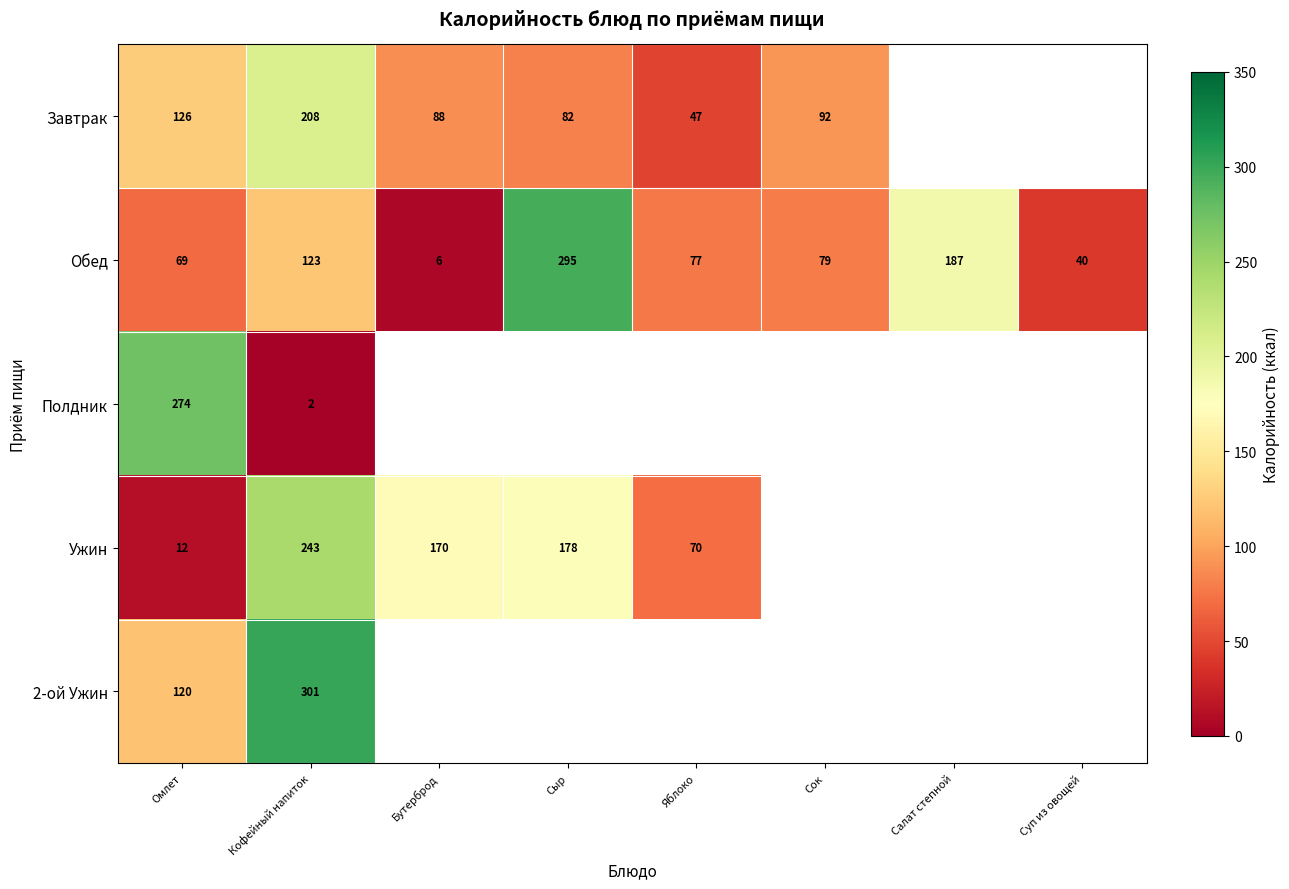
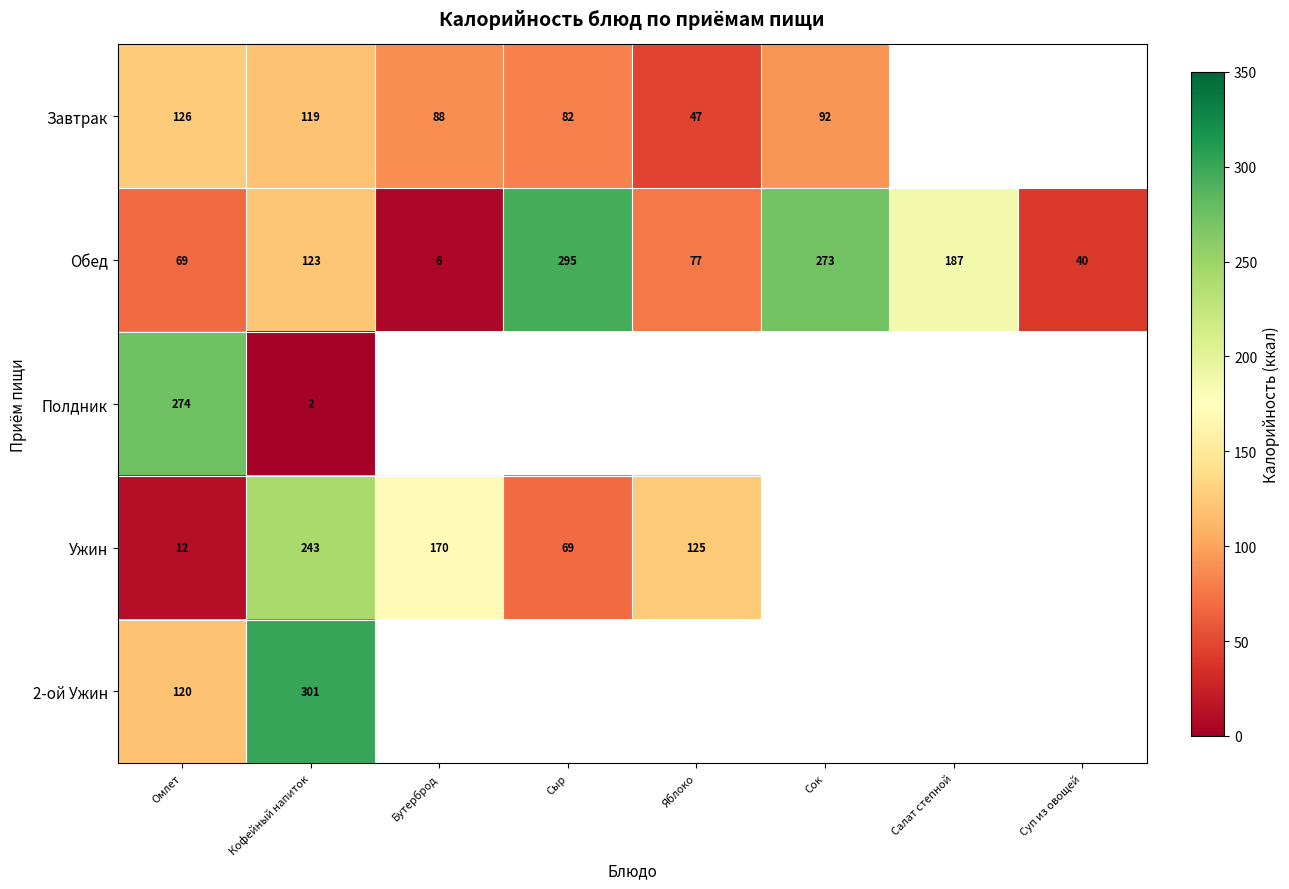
  {
    "Завтрак": {
      "Омлет": 126,
-     "Кофейный напиток": 208,
+     "Кофейный напиток": 119,
      "Бутерброд": 88,
      "Сыр": 82,
      "Яблоко": 47,
      "Сок": 92
    },
    "Обед": {
      "Омлет": 69,
      "Кофейный напиток": 123,
      "Бутерброд": 6,
      "Сыр": 295,
      "Яблоко": 77,
-     "Сок": 79,
+     "Сок": 273,
      "Салат степной": 187,
      "Суп из овощей": 40
    },
    "Полдник": {
      "Омлет": 274,
      "Кофейный напиток": 2
    },
    "Ужин": {
      "Омлет": 12,
      "Кофейный напиток": 243,
      "Бутерброд": 170,
-     "Сыр": 178,
-     "Яблоко": 70
+     "Сыр": 69,
+     "Яблоко": 125
    },
    "2-ой Ужин": {
      "Омлет": 120,
      "Кофейный напиток": 301
    }
  }
